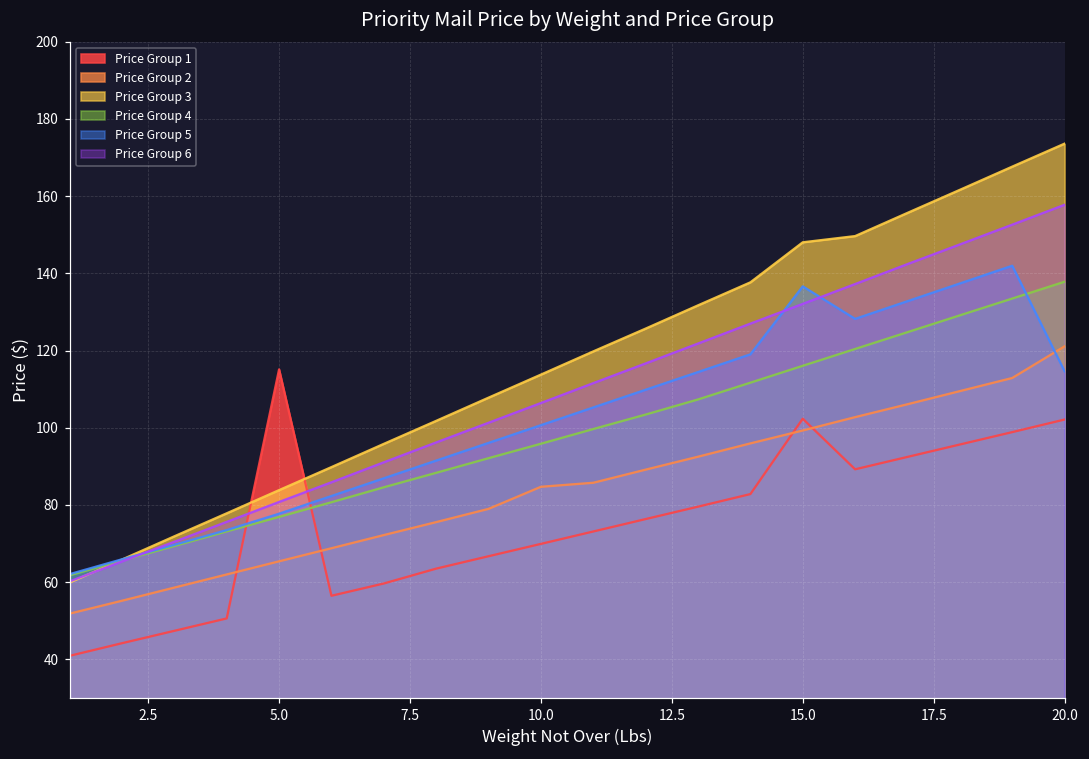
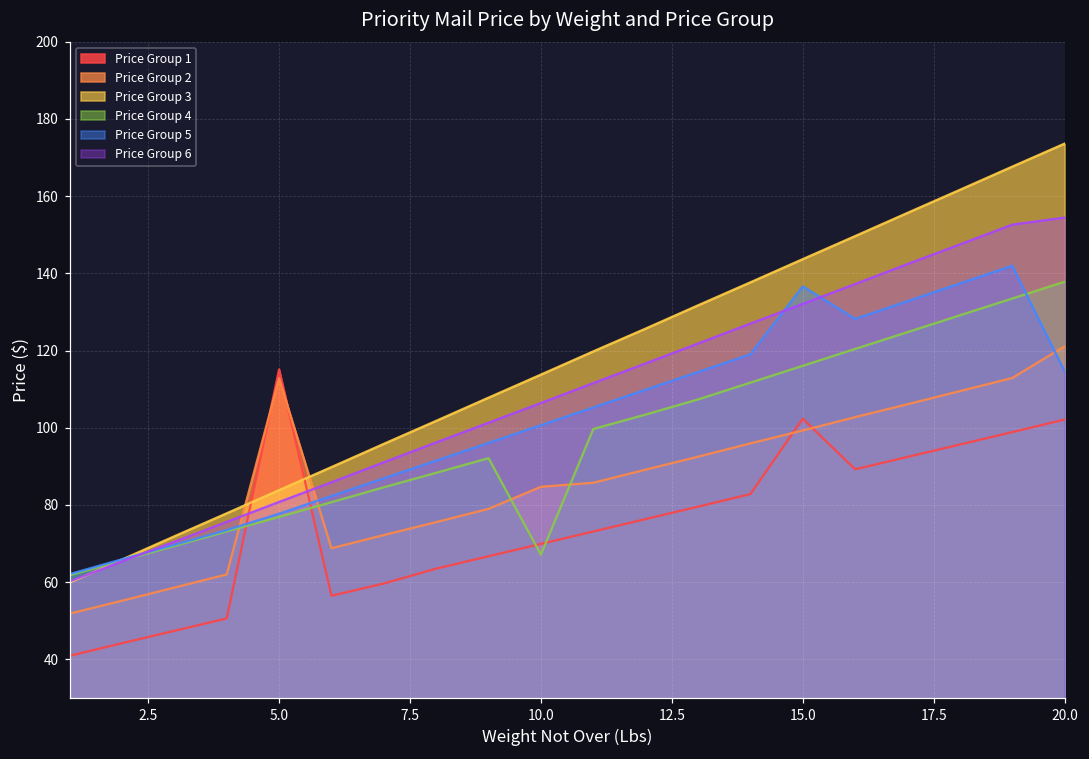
  {
    "Price Group 1": {
      "5.0": 115,
      "10.0": 70,
      "15.0": 102,
      "20.0": 102
    },
    "Price Group 2": {
-     "5.0": 65,
+     "5.0": 113,
      "10.0": 85,
      "15.0": 99,
      "20.0": 121
    },
    "Price Group 3": {
      "5.0": 84,
      "10.0": 114,
-     "15.0": 148,
+     "15.0": 144,
      "20.0": 174
    },
    "Price Group 4": {
      "5.0": 77,
-     "10.0": 96,
+     "10.0": 67,
      "15.0": 116,
      "20.0": 138
    },
    "Price Group 5": {
      "5.0": 78,
      "10.0": 101,
      "15.0": 137,
      "20.0": 115
    },
    "Price Group 6": {
      "5.0": 81,
      "10.0": 106,
      "15.0": 132,
-     "20.0": 158
+     "20.0": 154
    }
  }
